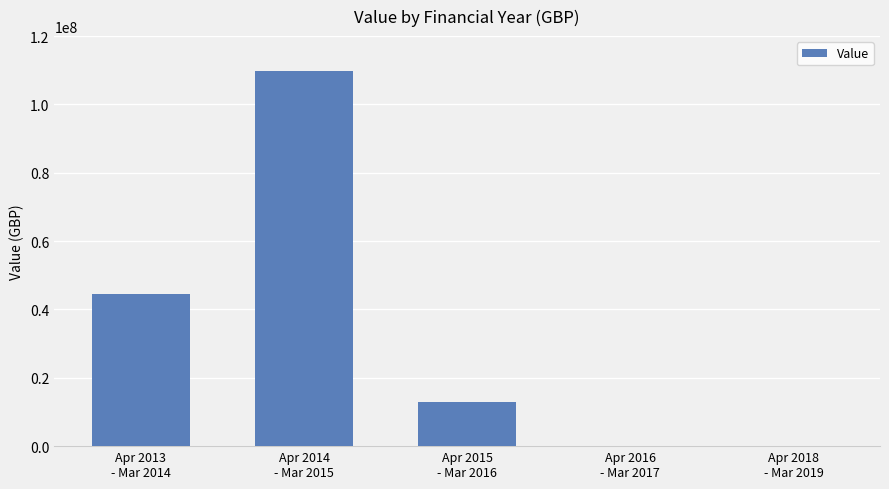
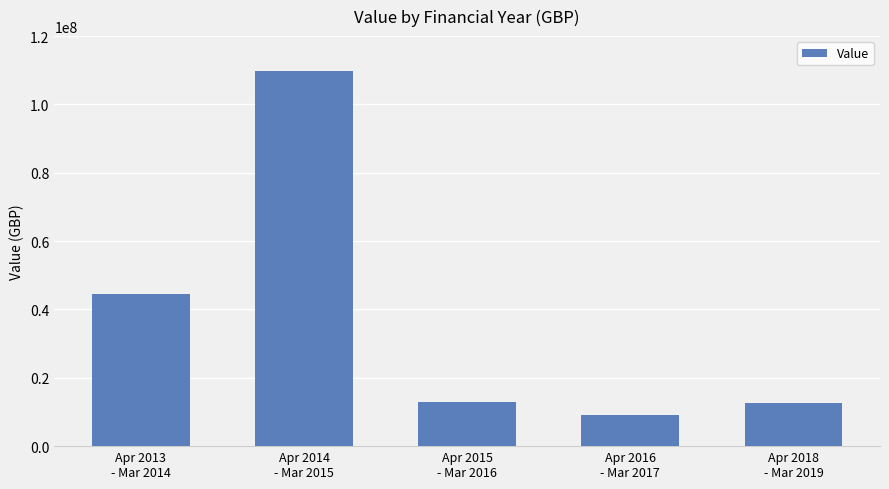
  {
    "Apr 2013 - Mar 2014": 45000000,
    "Apr 2014 - Mar 2015": 110000000,
    "Apr 2015 - Mar 2016": 13000000,
-   "Apr 2016 - Mar 2017": 0,
-   "Apr 2018 - Mar 2019": 0
+   "Apr 2016 - Mar 2017": 9000000,
+   "Apr 2018 - Mar 2019": 13000000
  }
